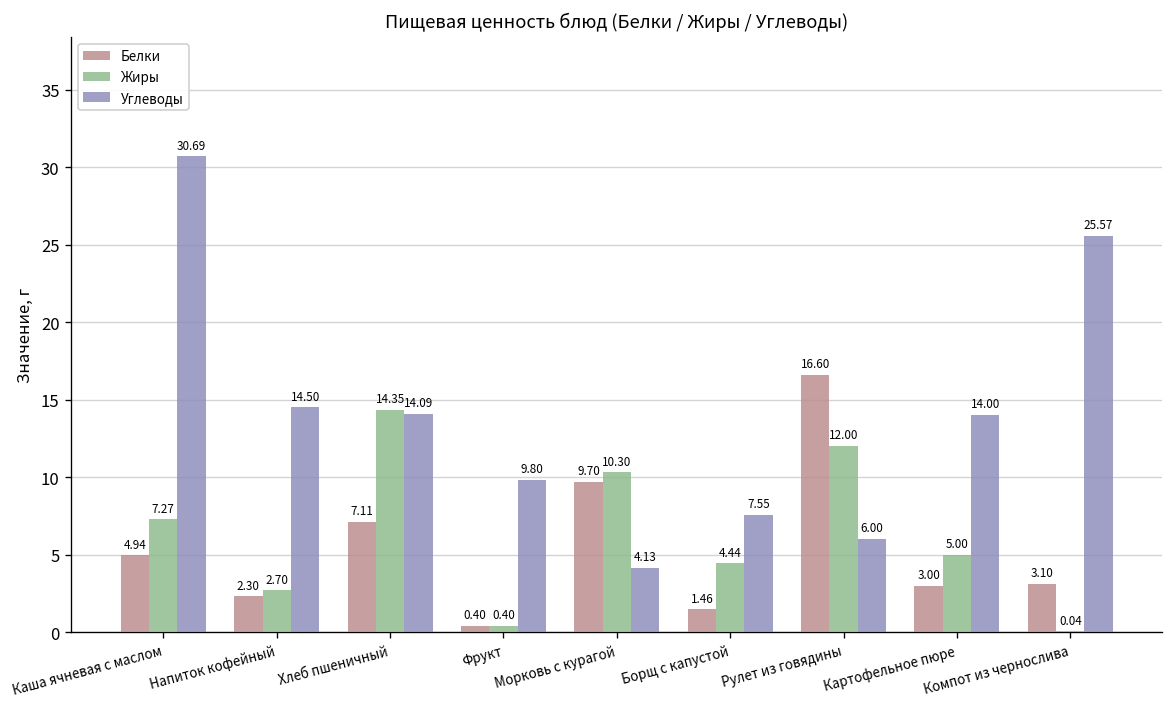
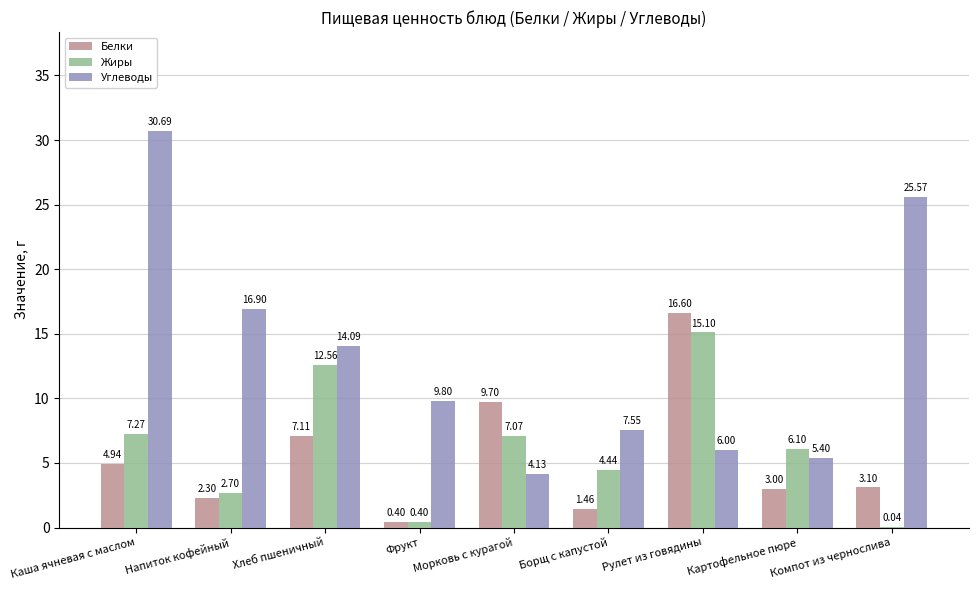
  {
    "Белки": {
      "Каша ячневая с маслом": 4.94,
      "Напиток кофейный": 2.30,
      "Хлеб пшеничный": 7.11,
      "Фрукт": 0.40,
      "Морковь с курагой": 9.70,
      "Борщ с капустой": 1.46,
      "Рулет из говядины": 16.60,
      "Картофельное пюре": 3.00,
      "Компот из чернослива": 3.10
    },
    "Жиры": {
      "Каша ячневая с маслом": 7.27,
      "Напиток кофейный": 2.70,
-     "Хлеб пшеничный": 14.35,
+     "Хлеб пшеничный": 12.56,
      "Фрукт": 0.40,
-     "Морковь с курагой": 10.30,
+     "Морковь с курагой": 7.07,
      "Борщ с капустой": 4.44,
-     "Рулет из говядины": 12.00,
-     "Картофельное пюре": 5.00,
+     "Рулет из говядины": 15.10,
+     "Картофельное пюре": 6.10,
      "Компот из чернослива": 0.04
    },
    "Углеводы": {
      "Каша ячневая с маслом": 30.69,
-     "Напиток кофейный": 14.50,
+     "Напиток кофейный": 16.90,
      "Хлеб пшеничный": 14.09,
      "Фрукт": 9.80,
      "Морковь с курагой": 4.13,
      "Борщ с капустой": 7.55,
      "Рулет из говядины": 6.00,
-     "Картофельное пюре": 14.00,
+     "Картофельное пюре": 5.40,
      "Компот из чернослива": 25.57
    }
  }
